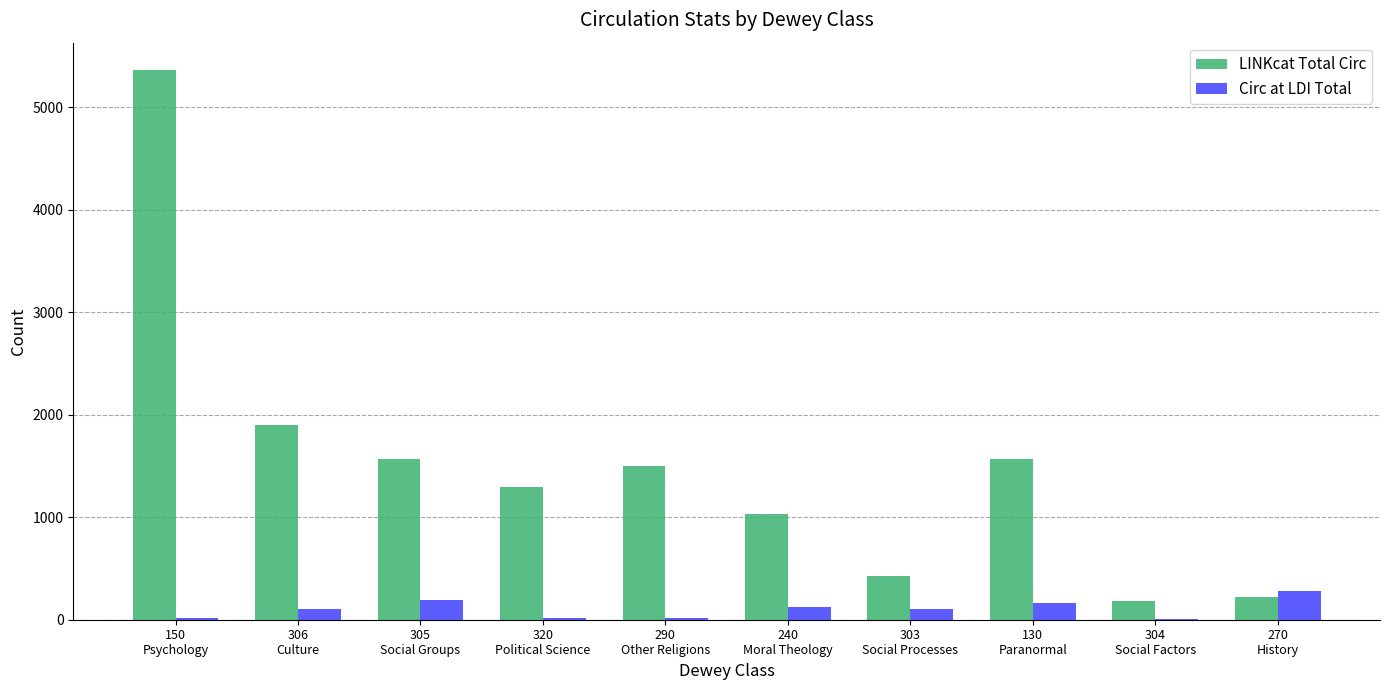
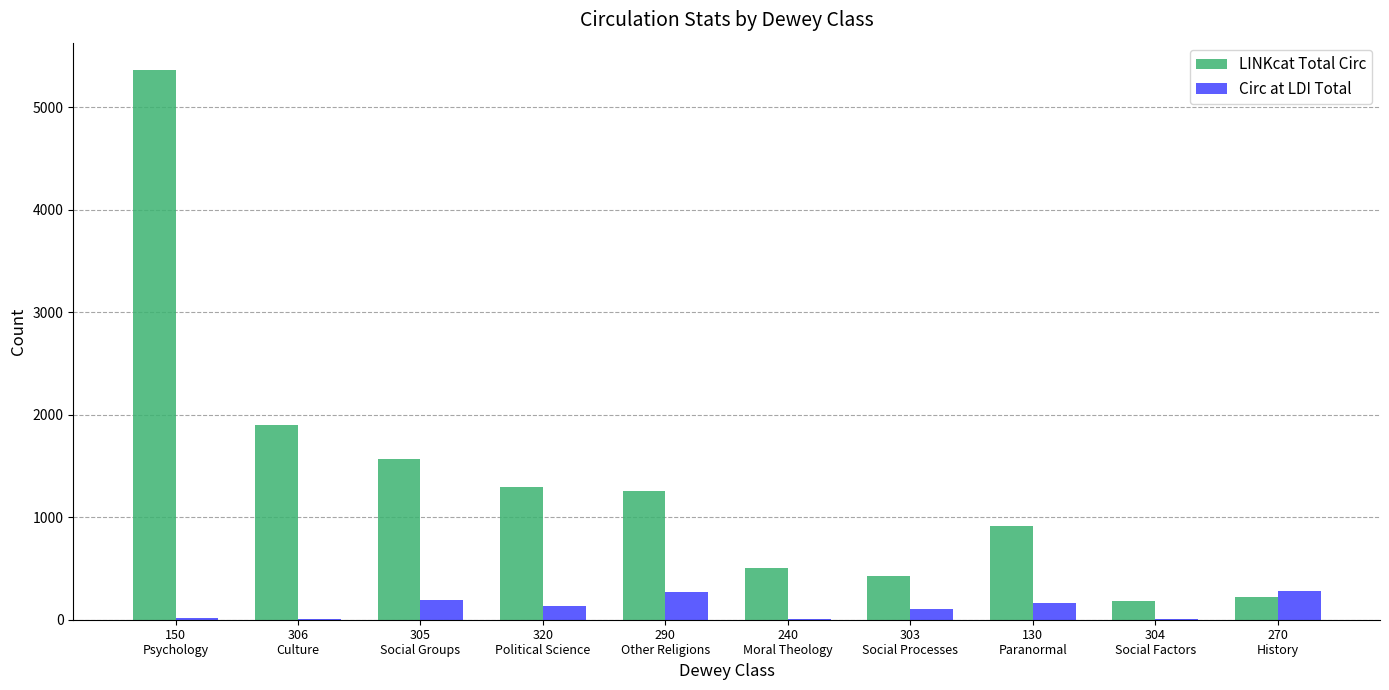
  {
    "LINKcat Total Circ": {
      "150 Psychology": 5360,
      "306 Culture": 1900,
      "305 Social Groups": 1560,
      "320 Political Science": 1290,
-     "290 Other Religions": 1500,
-     "240 Moral Theology": 1030,
+     "290 Other Religions": 1260,
+     "240 Moral Theology": 500,
      "303 Social Processes": 430,
-     "130 Paranormal": 1570,
+     "130 Paranormal": 910,
      "304 Social Factors": 180,
      "270 History": 220
    },
    "Circ at LDI Total": {
-     "306 Culture": 100,
+     "306 Culture": 10,
      "305 Social Groups": 190,
-     "320 Political Science": 10,
-     "290 Other Religions": 10,
-     "240 Moral Theology": 130,
+     "320 Political Science": 140,
+     "290 Other Religions": 270,
+     "240 Moral Theology": 10,
      "303 Social Processes": 110,
      "130 Paranormal": 160,
      "270 History": 280
    }
  }
